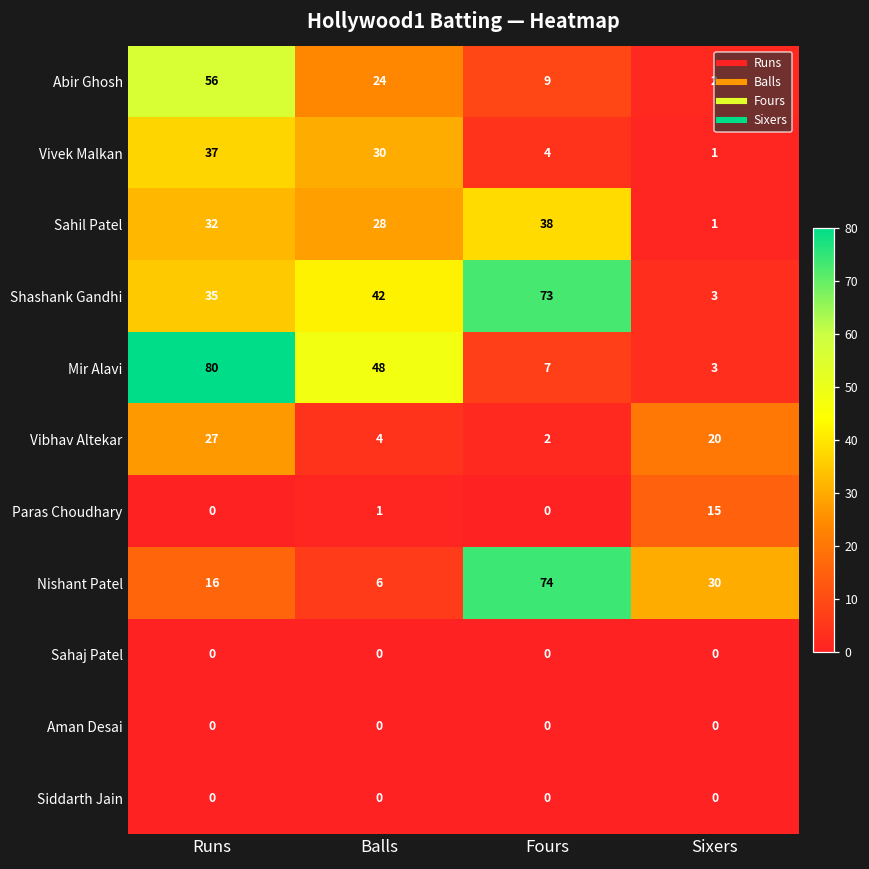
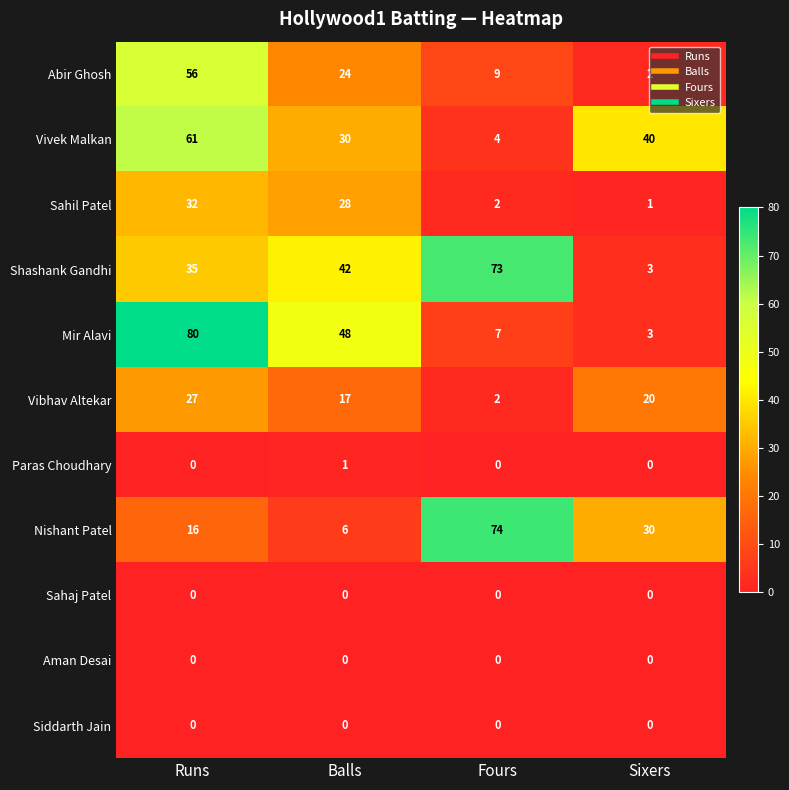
  {
    "Abir Ghosh": {
      "Runs": 56,
      "Balls": 24,
      "Fours": 9
    },
    "Vivek Malkan": {
-     "Runs": 37,
+     "Runs": 61,
      "Balls": 30,
      "Fours": 4,
-     "Sixers": 1
+     "Sixers": 40
    },
    "Sahil Patel": {
      "Runs": 32,
      "Balls": 28,
-     "Fours": 38,
+     "Fours": 2,
      "Sixers": 1
    },
    "Shashank Gandhi": {
      "Runs": 35,
      "Balls": 42,
      "Fours": 73,
      "Sixers": 3
    },
    "Mir Alavi": {
      "Runs": 80,
      "Balls": 48,
      "Fours": 7,
      "Sixers": 3
    },
    "Vibhav Altekar": {
      "Runs": 27,
-     "Balls": 4,
+     "Balls": 17,
      "Fours": 2,
      "Sixers": 20
    },
    "Paras Choudhary": {
      "Runs": 0,
      "Balls": 1,
      "Fours": 0,
-     "Sixers": 15
+     "Sixers": 0
    },
    "Nishant Patel": {
      "Runs": 16,
      "Balls": 6,
      "Fours": 74,
      "Sixers": 30
    },
    "Sahaj Patel": {
      "Runs": 0,
      "Balls": 0,
      "Fours": 0,
      "Sixers": 0
    },
    "Aman Desai": {
      "Runs": 0,
      "Balls": 0,
      "Fours": 0,
      "Sixers": 0
    },
    "Siddarth Jain": {
      "Runs": 0,
      "Balls": 0,
      "Fours": 0,
      "Sixers": 0
    }
  }
